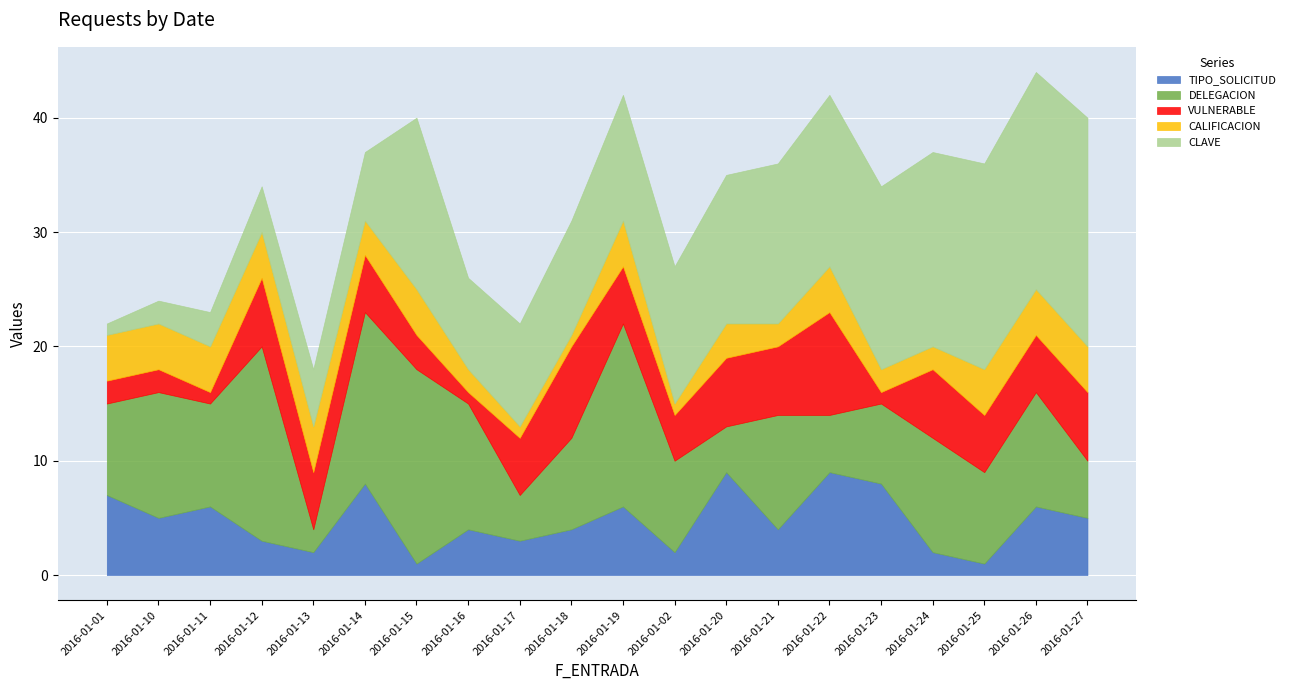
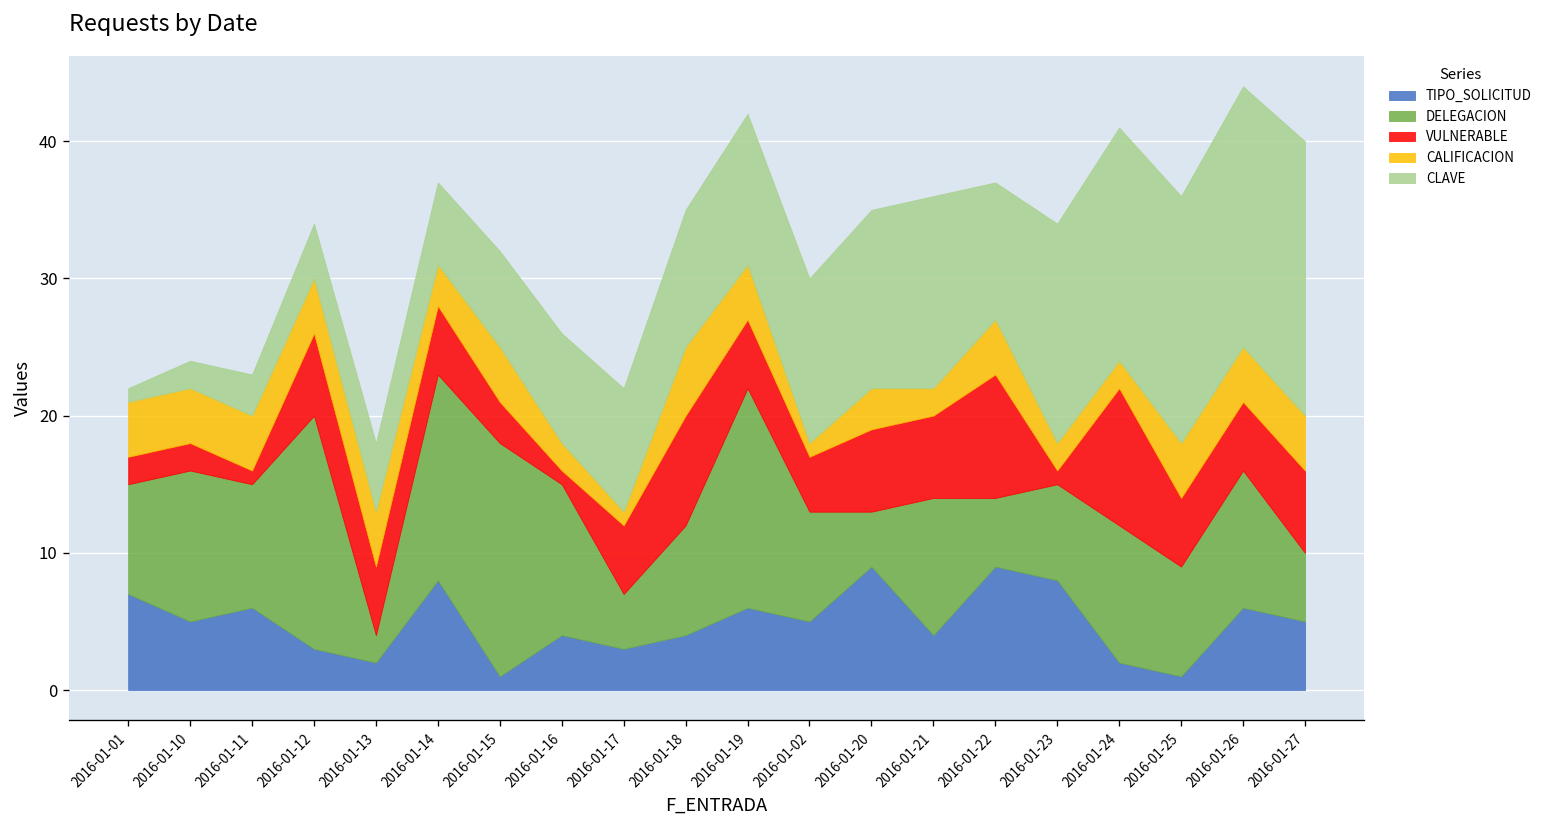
  {
    "TIPO_SOLICITUD": {
      "2016-01-01": 7,
      "2016-01-10": 5,
      "2016-01-11": 6,
      "2016-01-12": 3,
      "2016-01-13": 2,
      "2016-01-14": 8,
      "2016-01-15": 1,
      "2016-01-16": 4,
      "2016-01-17": 3,
      "2016-01-18": 4,
      "2016-01-19": 6,
-     "2016-01-02": 2,
+     "2016-01-02": 5,
      "2016-01-20": 9,
      "2016-01-21": 4,
      "2016-01-22": 9,
      "2016-01-23": 8,
      "2016-01-24": 2,
      "2016-01-25": 1,
      "2016-01-26": 6,
      "2016-01-27": 5
    },
    "DELEGACION": {
      "2016-01-01": 8,
      "2016-01-10": 11,
      "2016-01-11": 9,
      "2016-01-12": 17,
      "2016-01-13": 2,
      "2016-01-14": 15,
      "2016-01-15": 17,
      "2016-01-16": 11,
      "2016-01-17": 4,
      "2016-01-18": 8,
      "2016-01-19": 16,
      "2016-01-02": 8,
      "2016-01-20": 4,
      "2016-01-21": 10,
      "2016-01-22": 5,
      "2016-01-23": 7,
      "2016-01-24": 10,
      "2016-01-25": 8,
      "2016-01-26": 10,
      "2016-01-27": 5
    },
    "VULNERABLE": {
      "2016-01-01": 2,
      "2016-01-10": 2,
      "2016-01-11": 1,
      "2016-01-12": 6,
      "2016-01-13": 5,
      "2016-01-14": 5,
      "2016-01-15": 3,
      "2016-01-16": 1,
      "2016-01-17": 5,
      "2016-01-18": 8,
      "2016-01-19": 5,
      "2016-01-02": 4,
      "2016-01-20": 6,
      "2016-01-21": 6,
      "2016-01-22": 9,
      "2016-01-23": 1,
-     "2016-01-24": 6,
+     "2016-01-24": 10,
      "2016-01-25": 5,
      "2016-01-26": 5,
      "2016-01-27": 6
    },
    "CALIFICACION": {
      "2016-01-01": 4,
      "2016-01-10": 4,
      "2016-01-11": 4,
      "2016-01-12": 4,
      "2016-01-13": 4,
      "2016-01-14": 3,
      "2016-01-15": 4,
      "2016-01-16": 2,
      "2016-01-17": 1,
-     "2016-01-18": 1,
+     "2016-01-18": 5,
      "2016-01-19": 4,
      "2016-01-02": 1,
      "2016-01-20": 3,
      "2016-01-21": 2,
      "2016-01-22": 4,
      "2016-01-23": 2,
      "2016-01-24": 2,
      "2016-01-25": 4,
      "2016-01-26": 4,
      "2016-01-27": 4
    },
    "CLAVE": {
      "2016-01-01": 1,
      "2016-01-10": 2,
      "2016-01-11": 3,
      "2016-01-12": 4,
      "2016-01-13": 5,
      "2016-01-14": 6,
-     "2016-01-15": 15,
+     "2016-01-15": 7,
      "2016-01-16": 8,
      "2016-01-17": 9,
      "2016-01-18": 10,
      "2016-01-19": 11,
      "2016-01-02": 12,
      "2016-01-20": 13,
      "2016-01-21": 14,
-     "2016-01-22": 15,
+     "2016-01-22": 10,
      "2016-01-23": 16,
      "2016-01-24": 17,
      "2016-01-25": 18,
      "2016-01-26": 19,
      "2016-01-27": 20
    }
  }
